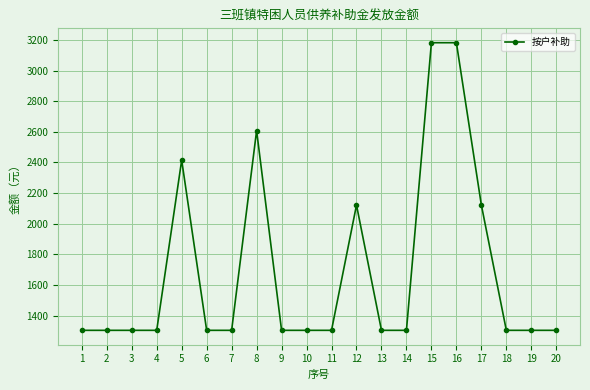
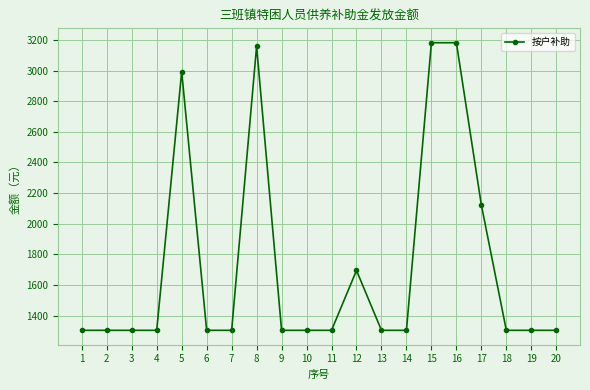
  {
    "1": 1300,
    "2": 1300,
    "3": 1300,
    "4": 1300,
-   "5": 2420,
+   "5": 2990,
    "6": 1300,
    "7": 1300,
-   "8": 2610,
+   "8": 3160,
    "9": 1300,
    "10": 1300,
    "11": 1300,
-   "12": 2120,
+   "12": 1700,
    "13": 1300,
    "14": 1300,
    "15": 3180,
    "16": 3180,
    "17": 2120,
    "18": 1300,
    "19": 1300,
    "20": 1300
  }
